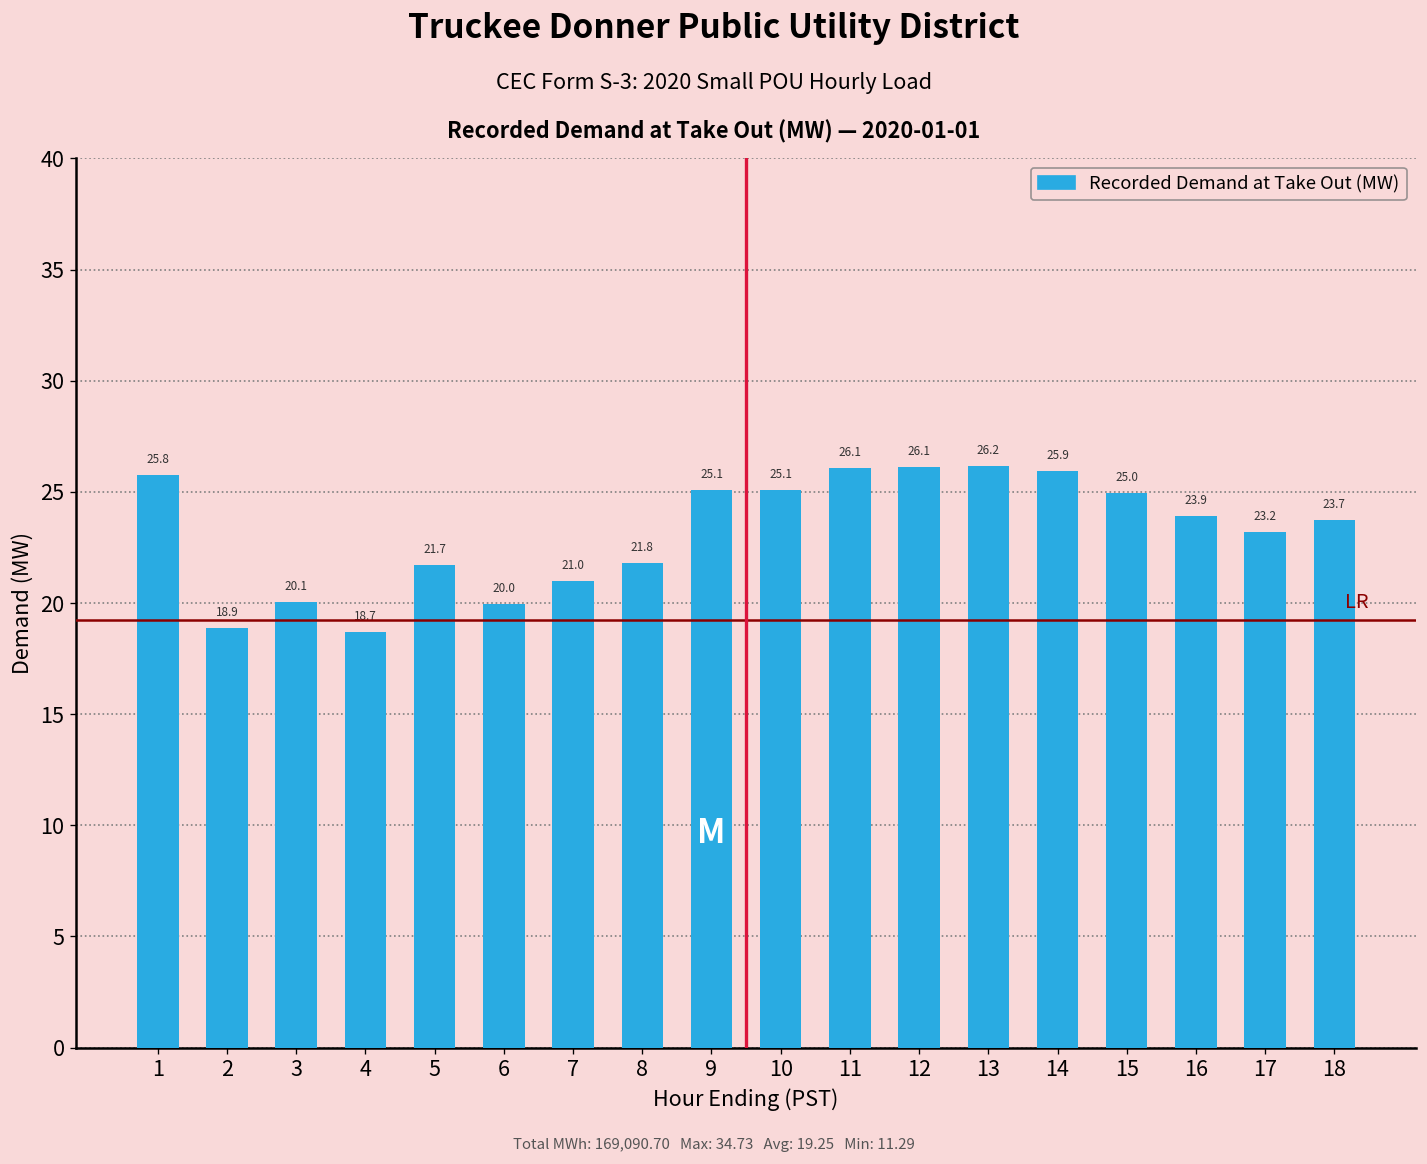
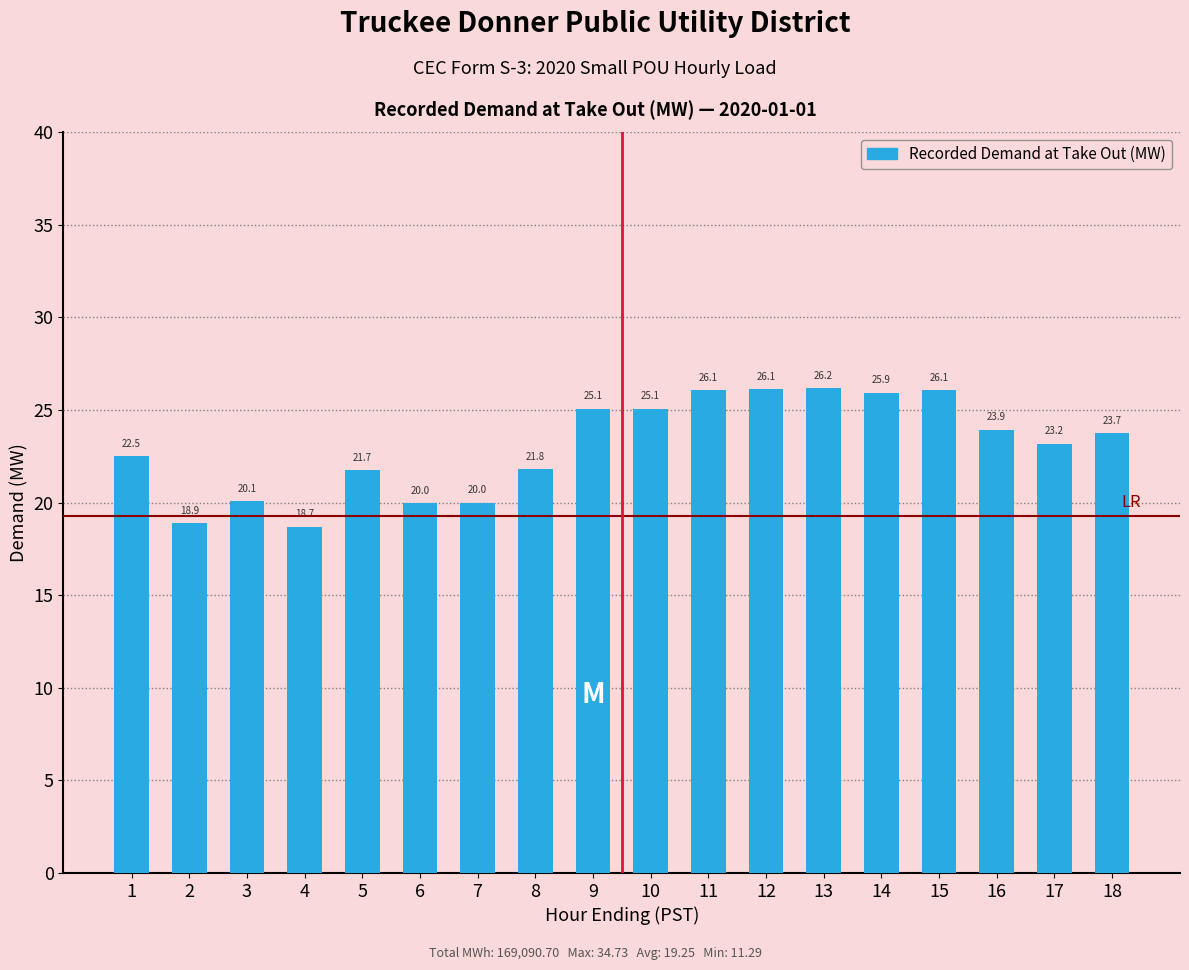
  {
-   "1": 25.8,
+   "1": 22.5,
    "2": 18.9,
    "3": 20.1,
    "4": 18.7,
    "5": 21.7,
    "6": 20.0,
-   "7": 21.0,
+   "7": 20.0,
    "8": 21.8,
    "9": 25.1,
    "10": 25.1,
    "11": 26.1,
    "12": 26.1,
    "13": 26.2,
    "14": 25.9,
-   "15": 25.0,
+   "15": 26.1,
    "16": 23.9,
    "17": 23.2,
    "18": 23.7
  }
